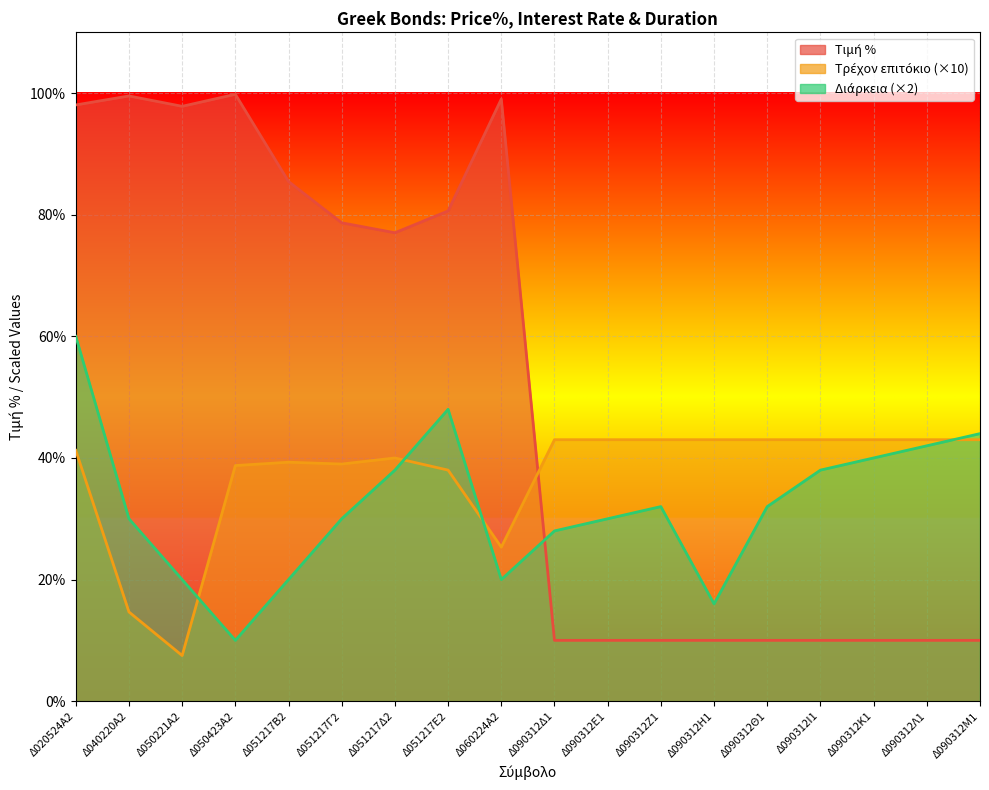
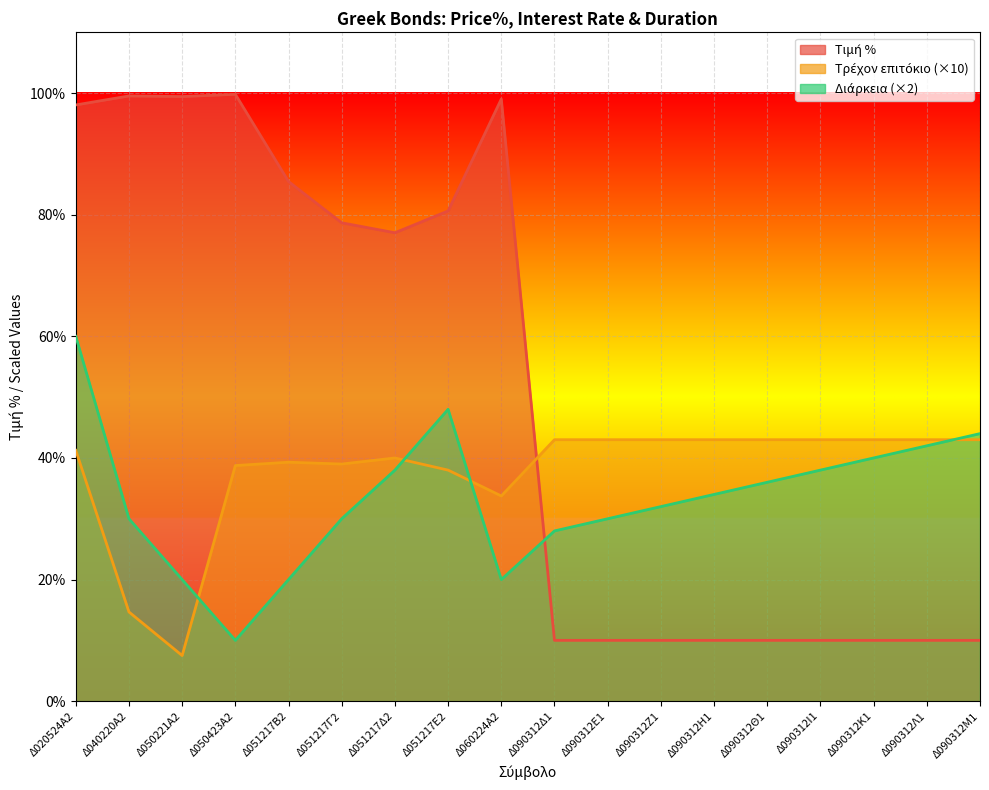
  {
    "Τιμή %": {
      "Δ020524Α2": "98%",
      "Δ040220Α2": "100%",
-     "Δ050221Α2": "98%",
+     "Δ050221Α2": "99%",
      "Δ050423Α2": "100%",
      "Δ051217Β2": "85%",
      "Δ051217Γ2": "79%",
      "Δ051217Δ2": "77%",
      "Δ051217Ε2": "81%",
      "Δ060224Α2": "99%",
      "Δ090312Δ1": "10%",
      "Δ090312Ε1": "10%",
      "Δ090312Ζ1": "10%",
      "Δ090312Η1": "10%",
      "Δ090312Θ1": "10%",
      "Δ090312Ι1": "10%",
      "Δ090312Κ1": "10%",
      "Δ090312Λ1": "10%",
      "Δ090312Μ1": "10%"
    },
    "Τρέχον επιτόκιο (×10)": {
      "Δ020524Α2": "41%",
      "Δ040220Α2": "15%",
      "Δ050221Α2": "8%",
      "Δ050423Α2": "39%",
      "Δ051217Β2": "39%",
      "Δ051217Γ2": "39%",
      "Δ051217Δ2": "40%",
      "Δ051217Ε2": "38%",
-     "Δ060224Α2": "25%",
+     "Δ060224Α2": "34%",
      "Δ090312Δ1": "43%",
      "Δ090312Ε1": "43%",
      "Δ090312Ζ1": "43%",
      "Δ090312Η1": "43%",
      "Δ090312Θ1": "43%",
      "Δ090312Ι1": "43%",
      "Δ090312Κ1": "43%",
      "Δ090312Λ1": "43%",
      "Δ090312Μ1": "43%"
    },
    "Διάρκεια (×2)": {
      "Δ020524Α2": "60%",
      "Δ040220Α2": "30%",
      "Δ050221Α2": "20%",
      "Δ050423Α2": "10%",
      "Δ051217Β2": "20%",
      "Δ051217Γ2": "30%",
      "Δ051217Δ2": "38%",
      "Δ051217Ε2": "48%",
      "Δ060224Α2": "20%",
      "Δ090312Δ1": "28%",
      "Δ090312Ε1": "30%",
      "Δ090312Ζ1": "32%",
-     "Δ090312Η1": "16%",
-     "Δ090312Θ1": "32%",
+     "Δ090312Η1": "34%",
+     "Δ090312Θ1": "36%",
      "Δ090312Ι1": "38%",
      "Δ090312Κ1": "40%",
      "Δ090312Λ1": "42%",
      "Δ090312Μ1": "44%"
    }
  }
